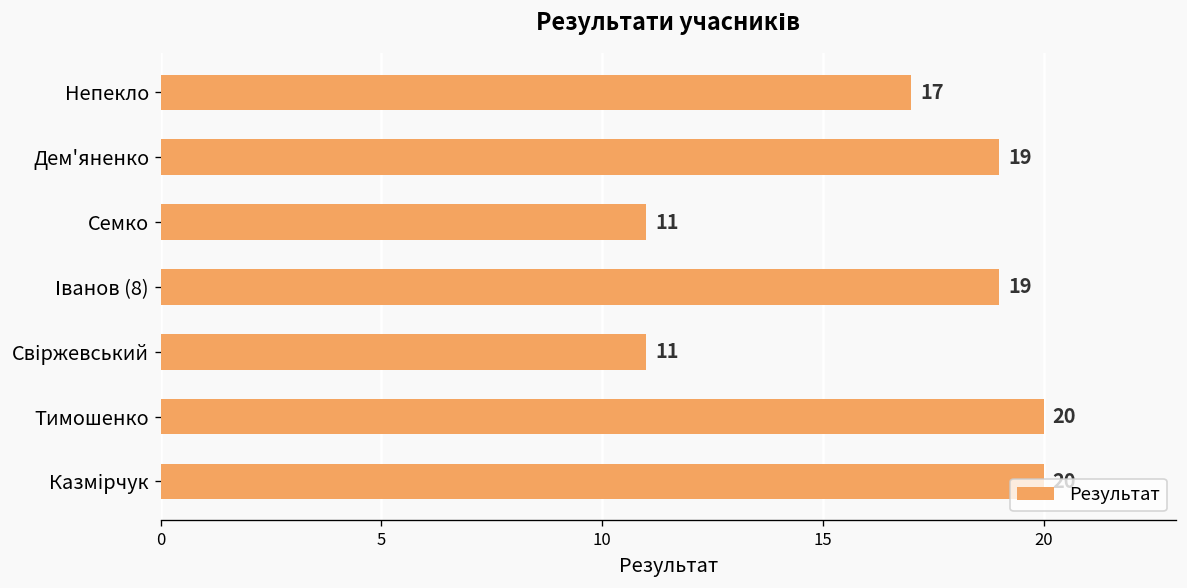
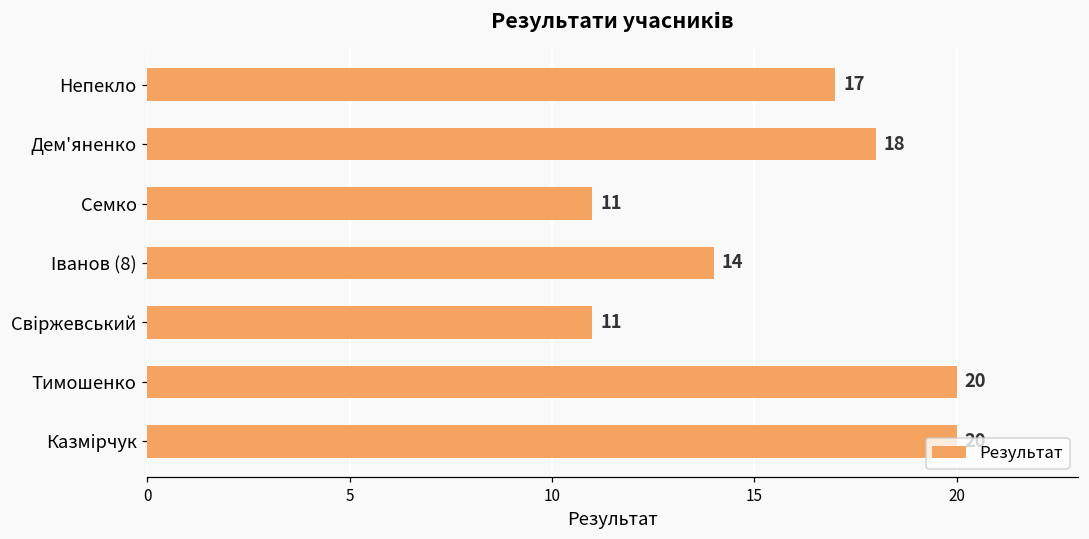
  {
    "Непекло": 17,
-   "Дем'яненко": 19,
+   "Дем'яненко": 18,
    "Семко": 11,
-   "Іванов (8)": 19,
+   "Іванов (8)": 14,
    "Свіржевський": 11,
    "Тимошенко": 20
  }
